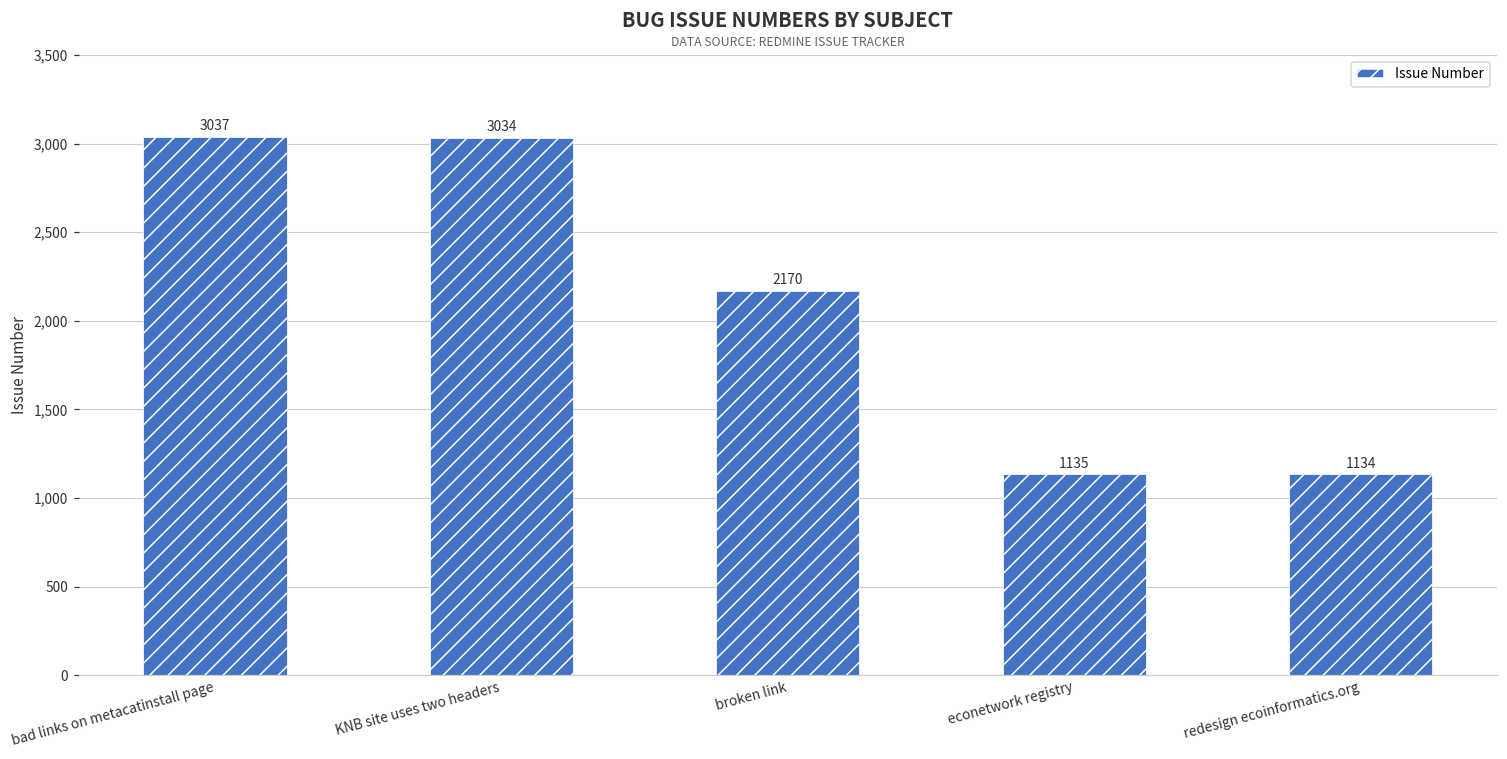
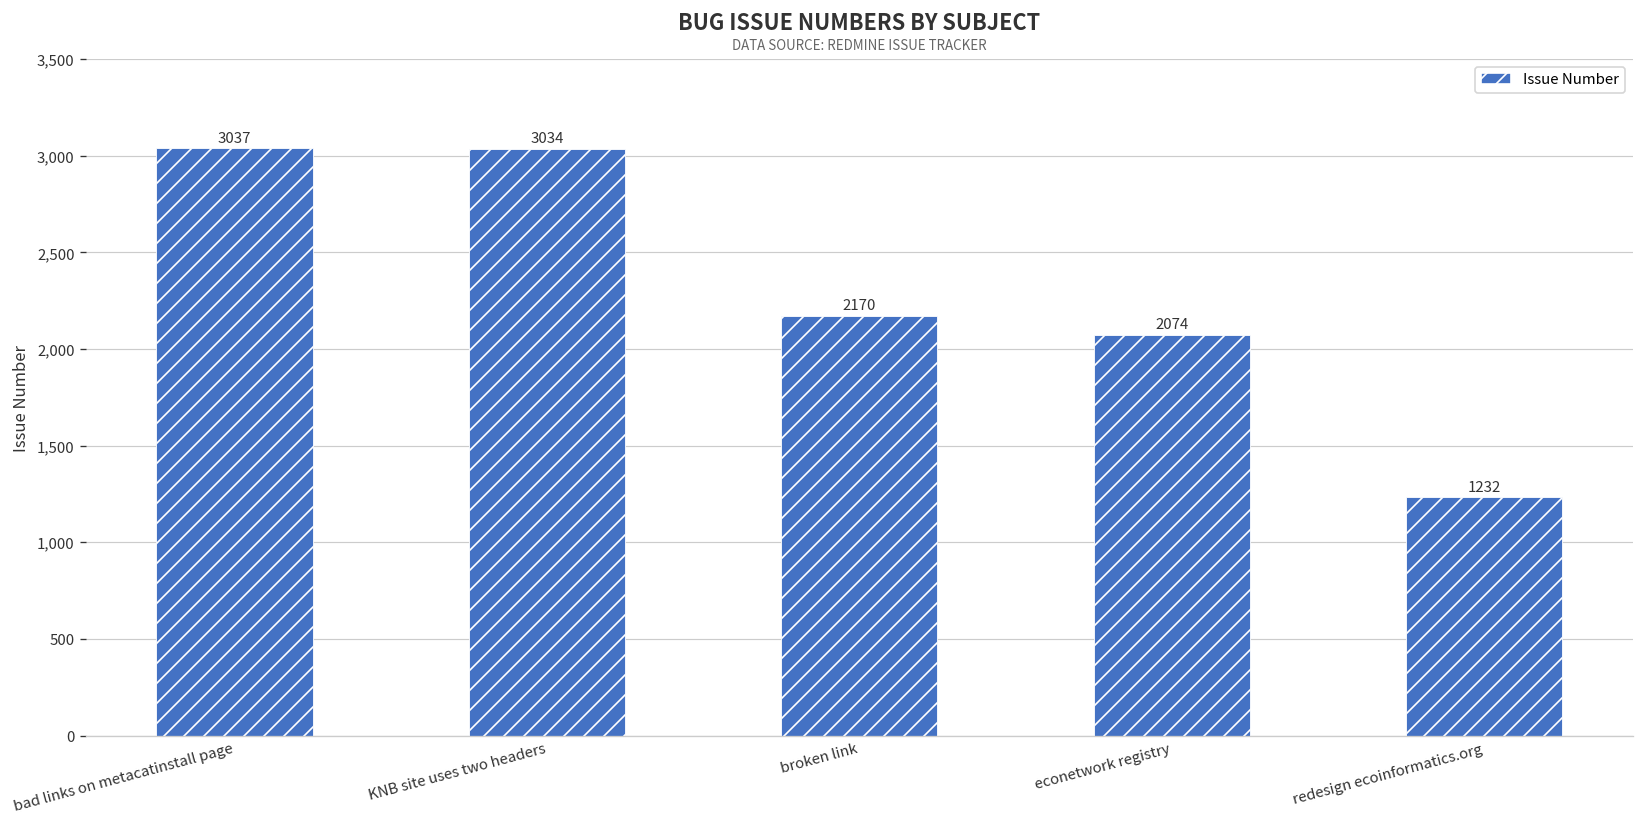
  {
    "bad links on metacatinstall page": 3037,
    "KNB site uses two headers": 3034,
    "broken link": 2170,
-   "econetwork registry": 1135,
-   "redesign ecoinformatics.org": 1134
+   "econetwork registry": 2074,
+   "redesign ecoinformatics.org": 1232
  }
